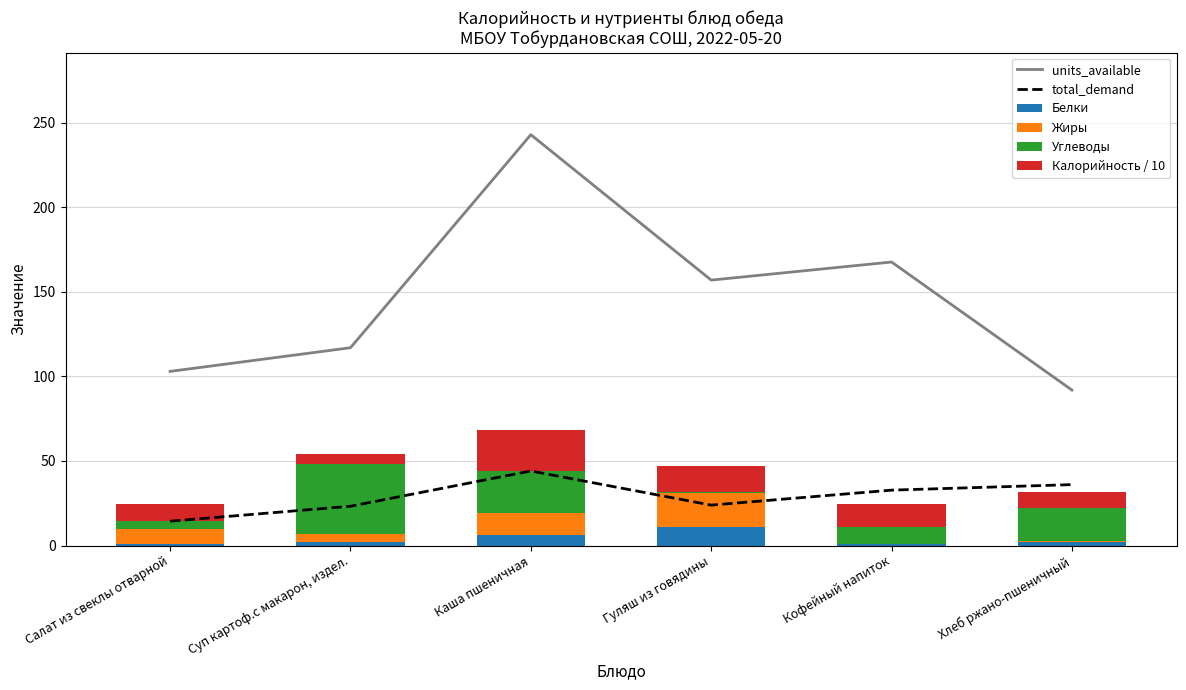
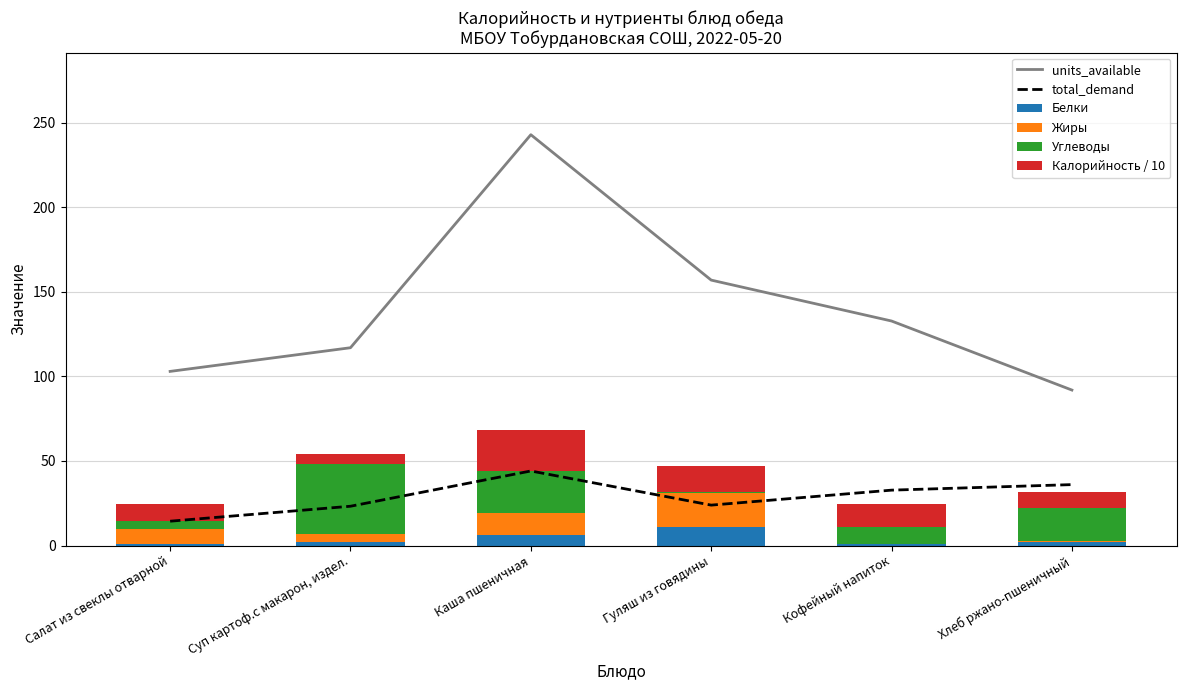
  {
    "units_available": {
      "Салат из свеклы отварной": 103,
      "Суп картоф.с макарон, издел.": 117,
      "Каша пшеничная": 243,
      "Гуляш из говядины": 157,
-     "Кофейный напиток": 168,
+     "Кофейный напиток": 133,
      "Хлеб ржано-пшеничный": 92
    },
    "Белки": {
      "Суп картоф.с макарон, издел.": 2,
      "Каша пшеничная": 6,
      "Гуляш из говядины": 11,
      "Хлеб ржано-пшеничный": 2
    },
    "total_demand": {
      "Салат из свеклы отварной": 14,
      "Суп картоф.с макарон, издел.": 23,
      "Каша пшеничная": 44,
      "Гуляш из говядины": 24,
      "Кофейный напиток": 33,
      "Хлеб ржано-пшеничный": 36
    },
    "Жиры": {
      "Салат из свеклы отварной": 9,
      "Суп картоф.с макарон, издел.": 4,
      "Каша пшеничная": 13,
      "Гуляш из говядины": 20
    },
    "Углеводы": {
      "Салат из свеклы отварной": 5,
      "Суп картоф.с макарон, издел.": 42,
      "Каша пшеничная": 25,
      "Кофейный напиток": 10,
      "Хлеб ржано-пшеничный": 20
    },
    "Калорийность / 10": {
      "Салат из свеклы отварной": 10,
      "Суп картоф.с макарон, издел.": 6,
      "Каша пшеничная": 24,
      "Гуляш из говядины": 16,
      "Кофейный напиток": 13,
      "Хлеб ржано-пшеничный": 9
    }
  }
